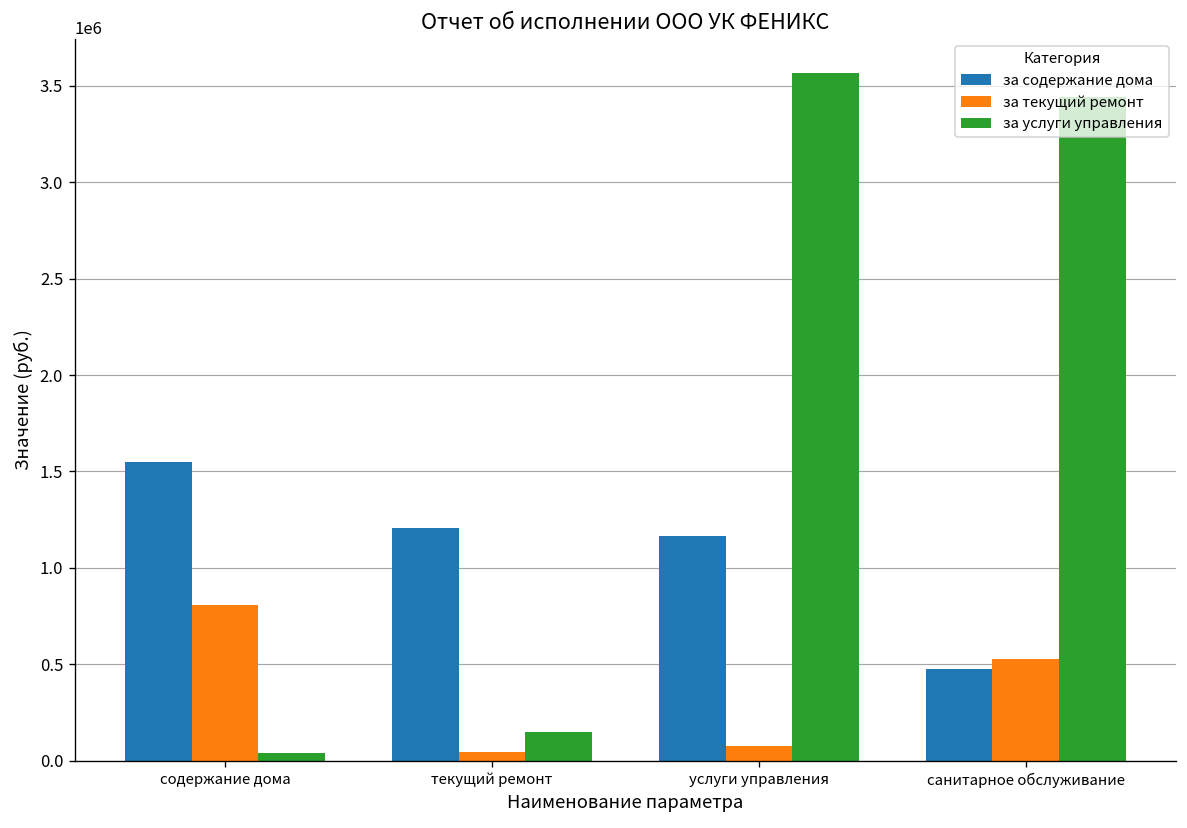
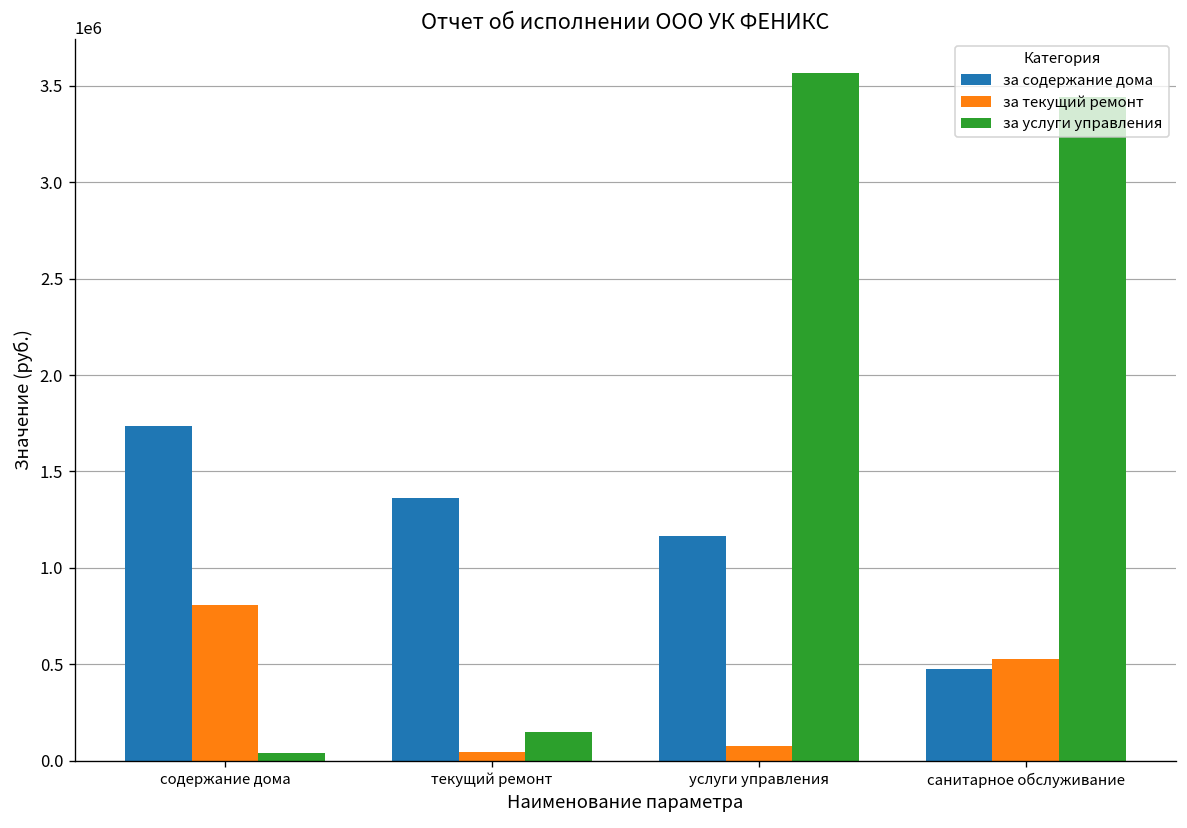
  {
    "за содержание дома": {
-     "содержание дома": 1550000,
-     "текущий ремонт": 1200000,
+     "содержание дома": 1740000,
+     "текущий ремонт": 1360000,
      "услуги управления": 1160000,
      "санитарное обслуживание": 470000
    },
    "за текущий ремонт": {
      "содержание дома": 810000,
      "текущий ремонт": 50000,
      "услуги управления": 80000,
      "санитарное обслуживание": 530000
    },
    "за услуги управления": {
      "содержание дома": 40000,
      "текущий ремонт": 150000,
      "услуги управления": 3560000
    }
  }
